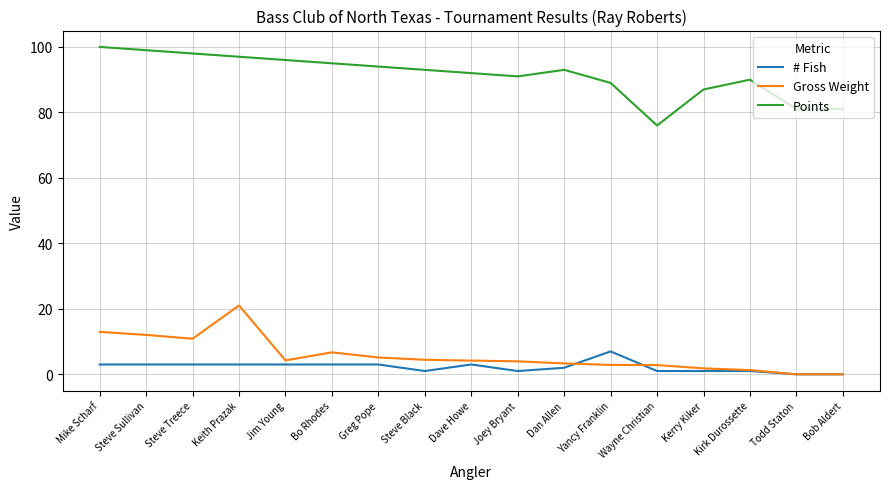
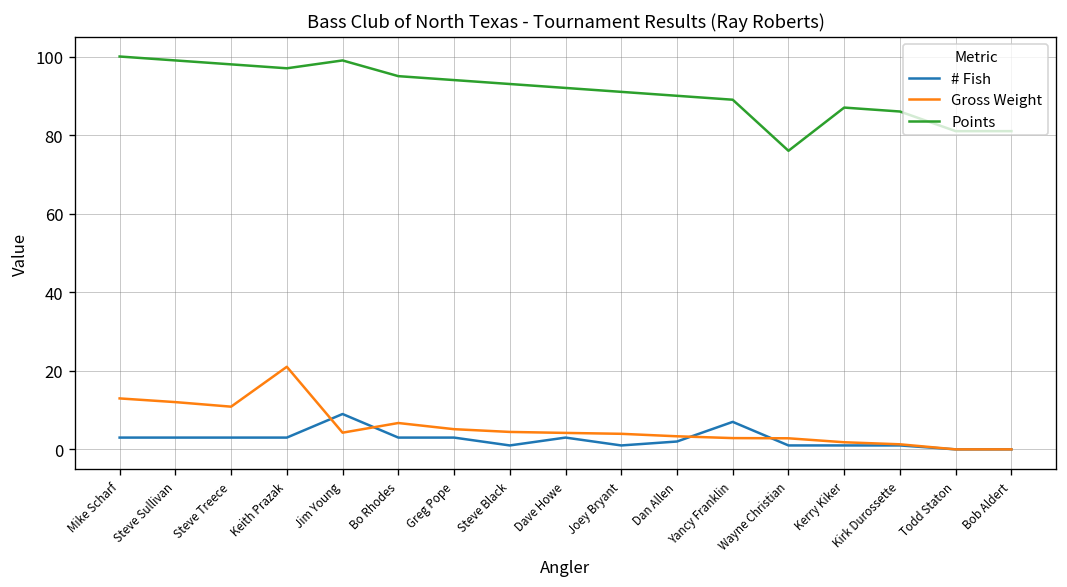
  {
    "# Fish": {
      "Mike Scharf": 3,
      "Steve Sullivan": 3,
      "Steve Treece": 3,
      "Keith Prazak": 3,
-     "Jim Young": 3,
+     "Jim Young": 9,
      "Bo Rhodes": 3,
      "Greg Pope": 3,
      "Steve Black": 1,
      "Dave Howe": 3,
      "Joey Bryant": 1,
      "Dan Allen": 2,
      "Yancy Franklin": 7,
      "Wayne Christian": 1,
      "Kerry Kiker": 1
    },
    "Gross Weight": {
      "Mike Scharf": 13,
      "Steve Sullivan": 12,
      "Steve Treece": 11,
      "Keith Prazak": 21,
      "Jim Young": 4,
      "Bo Rhodes": 7,
      "Greg Pope": 5,
      "Steve Black": 4,
      "Dave Howe": 4,
      "Joey Bryant": 4,
      "Dan Allen": 3,
      "Yancy Franklin": 3,
      "Wayne Christian": 3,
      "Kerry Kiker": 2
    },
    "Points": {
      "Mike Scharf": 100,
      "Steve Sullivan": 99,
      "Steve Treece": 98,
      "Keith Prazak": 97,
-     "Jim Young": 96,
+     "Jim Young": 99,
      "Bo Rhodes": 95,
      "Greg Pope": 94,
      "Steve Black": 93,
      "Dave Howe": 92,
      "Joey Bryant": 91,
-     "Dan Allen": 93,
+     "Dan Allen": 90,
      "Yancy Franklin": 89,
      "Wayne Christian": 76,
      "Kerry Kiker": 87,
-     "Kirk Durossette": 90
+     "Kirk Durossette": 86
    }
  }
